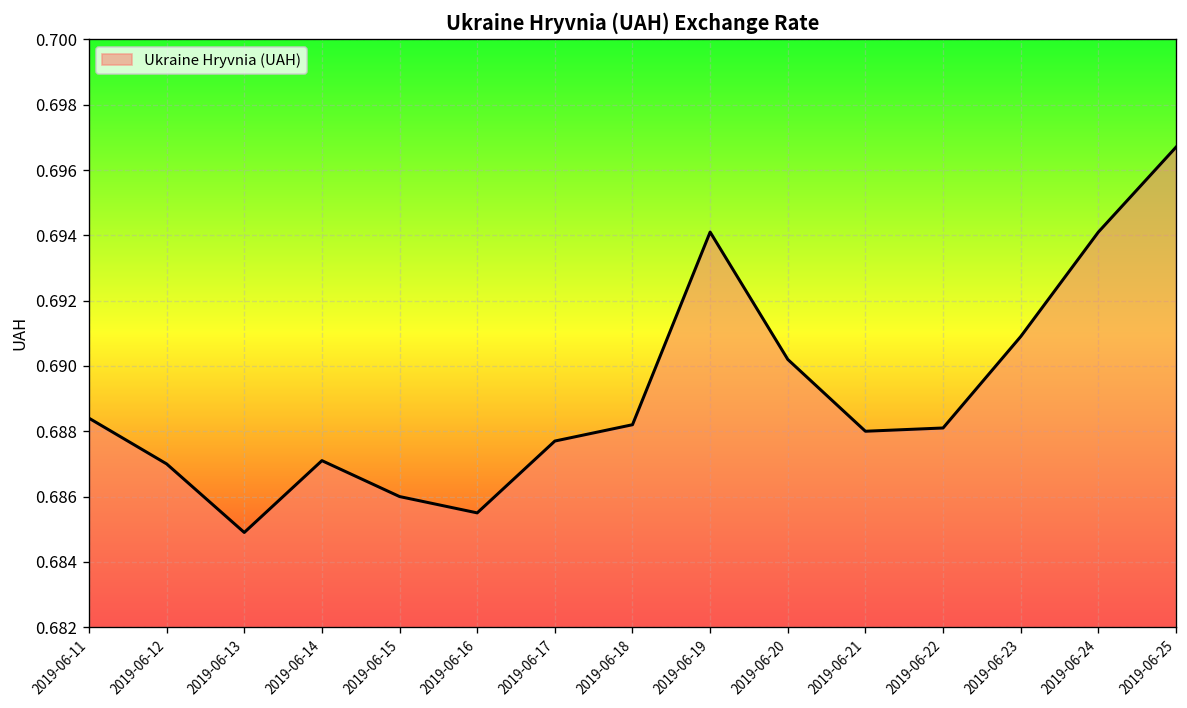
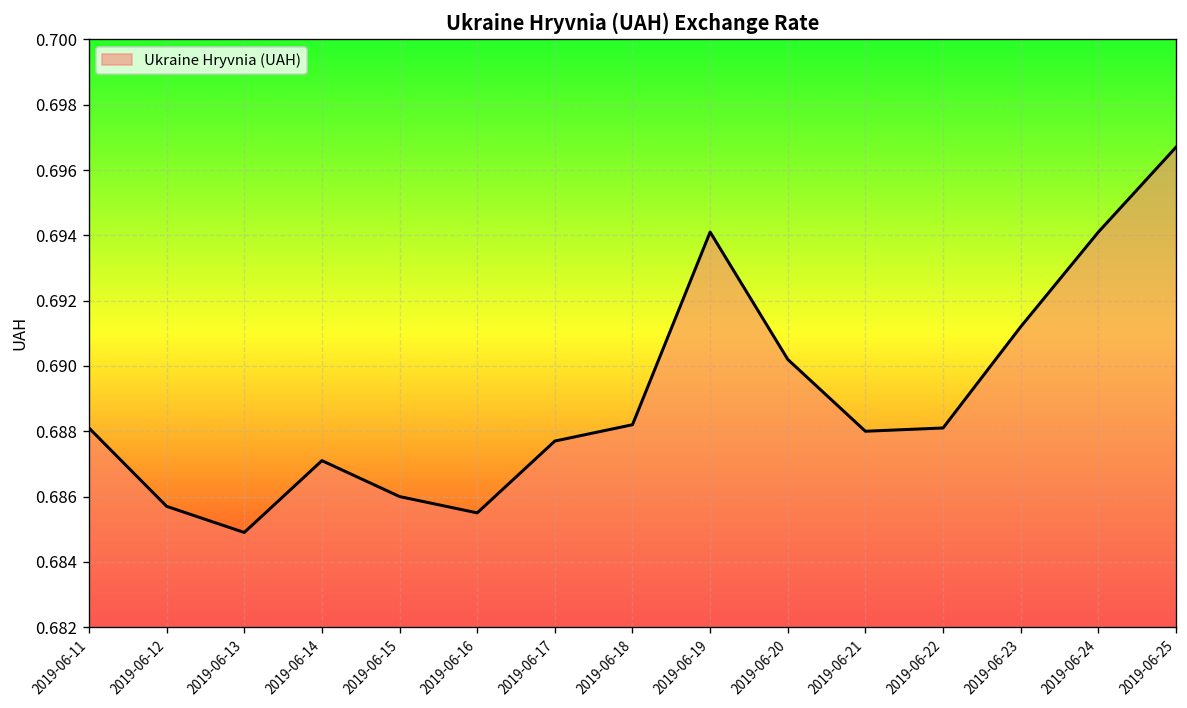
  {
-   "2019-06-11": 0.6884,
-   "2019-06-12": 0.6870,
+   "2019-06-11": 0.6881,
+   "2019-06-12": 0.6857,
    "2019-06-13": 0.6849,
    "2019-06-14": 0.6871,
    "2019-06-15": 0.6860,
    "2019-06-16": 0.6855,
    "2019-06-17": 0.6877,
    "2019-06-18": 0.6882,
    "2019-06-19": 0.6941,
    "2019-06-20": 0.6902,
    "2019-06-21": 0.6880,
    "2019-06-22": 0.6881,
-   "2019-06-23": 0.6909,
+   "2019-06-23": 0.6912,
    "2019-06-24": 0.6941,
    "2019-06-25": 0.6967
  }
